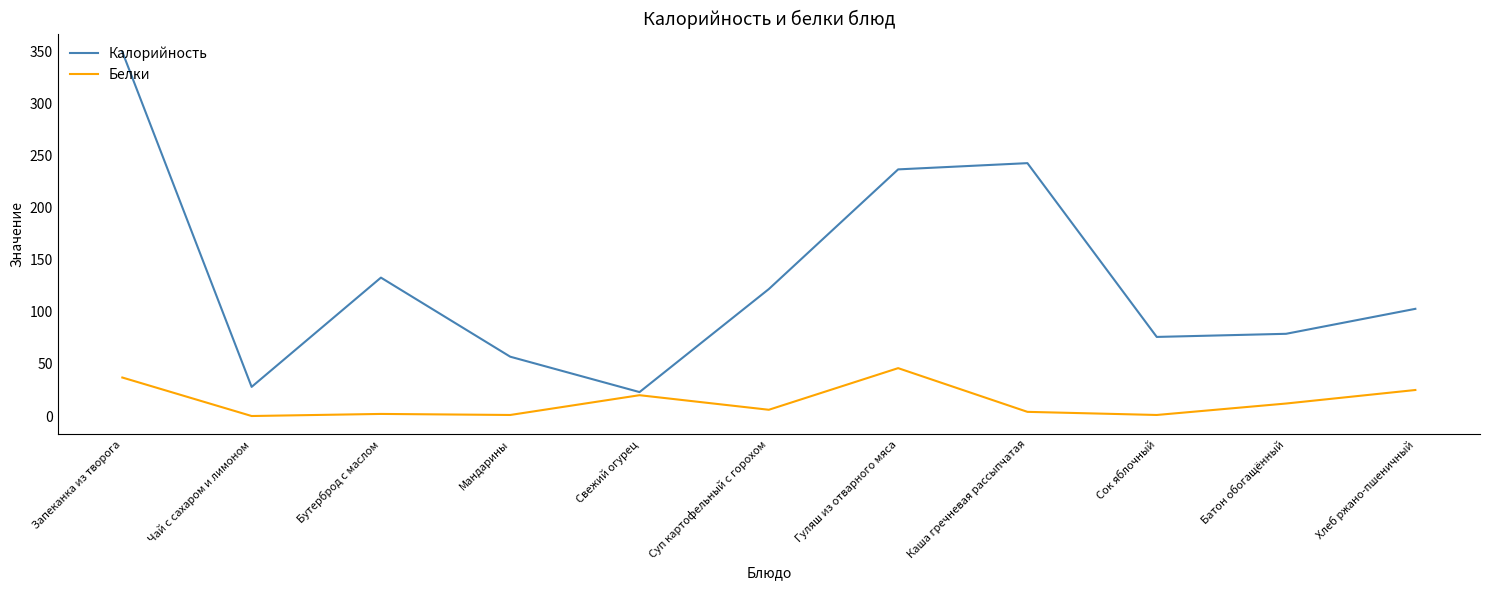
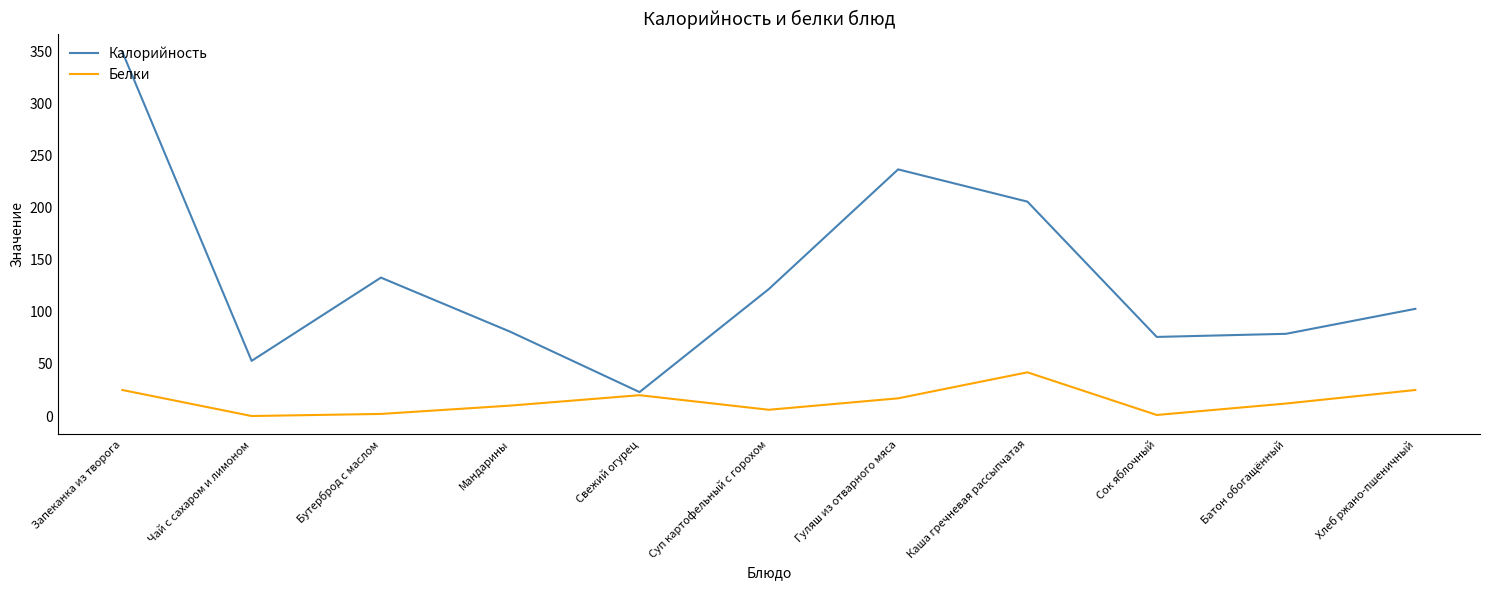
  {
    "Калорийность": {
      "Запеканка из творога": 350,
-     "Чай с сахаром и лимоном": 28,
+     "Чай с сахаром и лимоном": 53,
      "Бутерброд с маслом": 133,
-     "Мандарины": 57,
+     "Мандарины": 81,
      "Свежий огурец": 23,
      "Суп картофельный с горохом": 122,
      "Гуляш из отварного мяса": 237,
-     "Каша гречневая рассыпчатая": 243,
+     "Каша гречневая рассыпчатая": 206,
      "Сок яблочный": 76,
      "Батон обогащённый": 79,
      "Хлеб ржано-пшеничный": 103
    },
    "Белки": {
-     "Запеканка из творога": 37,
+     "Запеканка из творога": 25,
      "Чай с сахаром и лимоном": 0,
      "Бутерброд с маслом": 2,
-     "Мандарины": 1,
+     "Мандарины": 10,
      "Свежий огурец": 20,
      "Суп картофельный с горохом": 6,
-     "Гуляш из отварного мяса": 46,
-     "Каша гречневая рассыпчатая": 4,
+     "Гуляш из отварного мяса": 17,
+     "Каша гречневая рассыпчатая": 42,
      "Сок яблочный": 1,
      "Батон обогащённый": 12,
      "Хлеб ржано-пшеничный": 25
    }
  }
